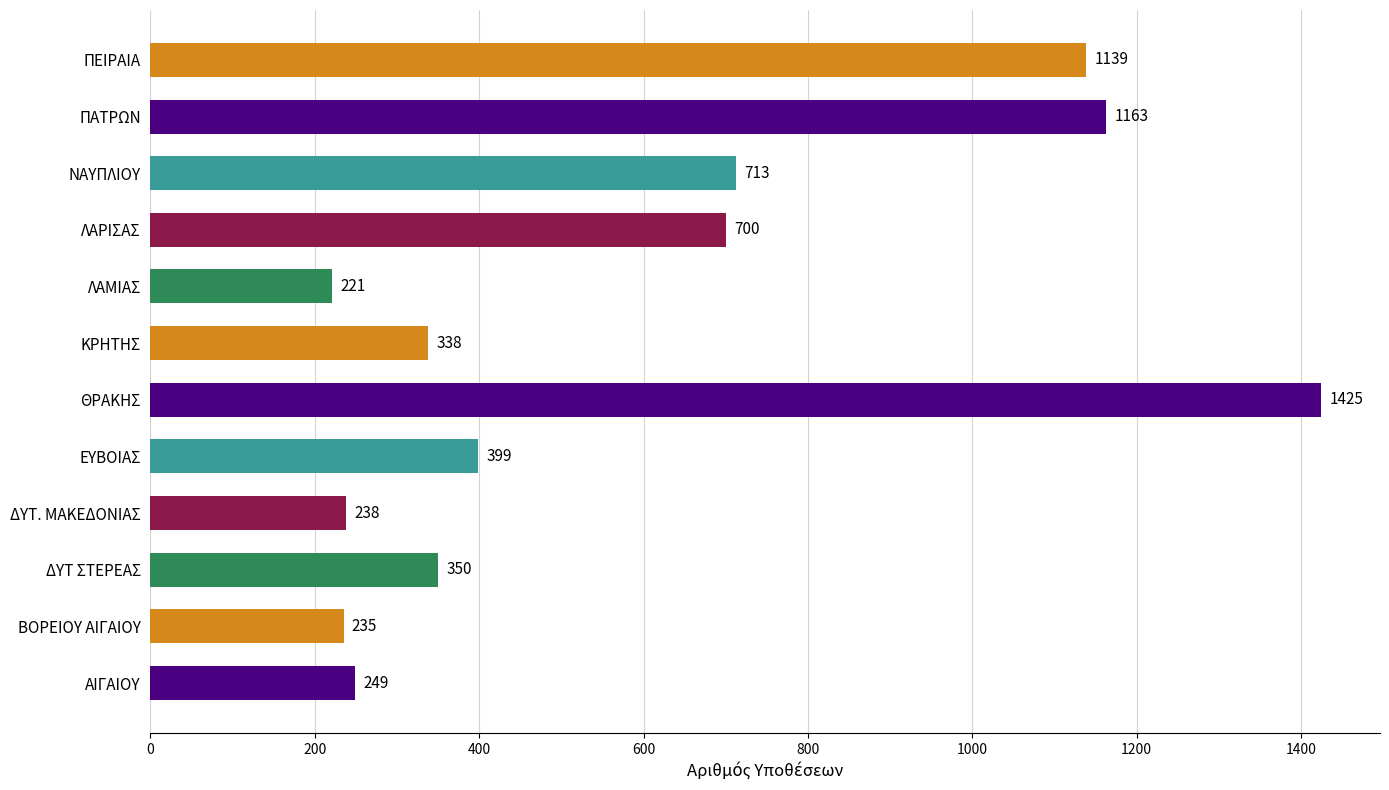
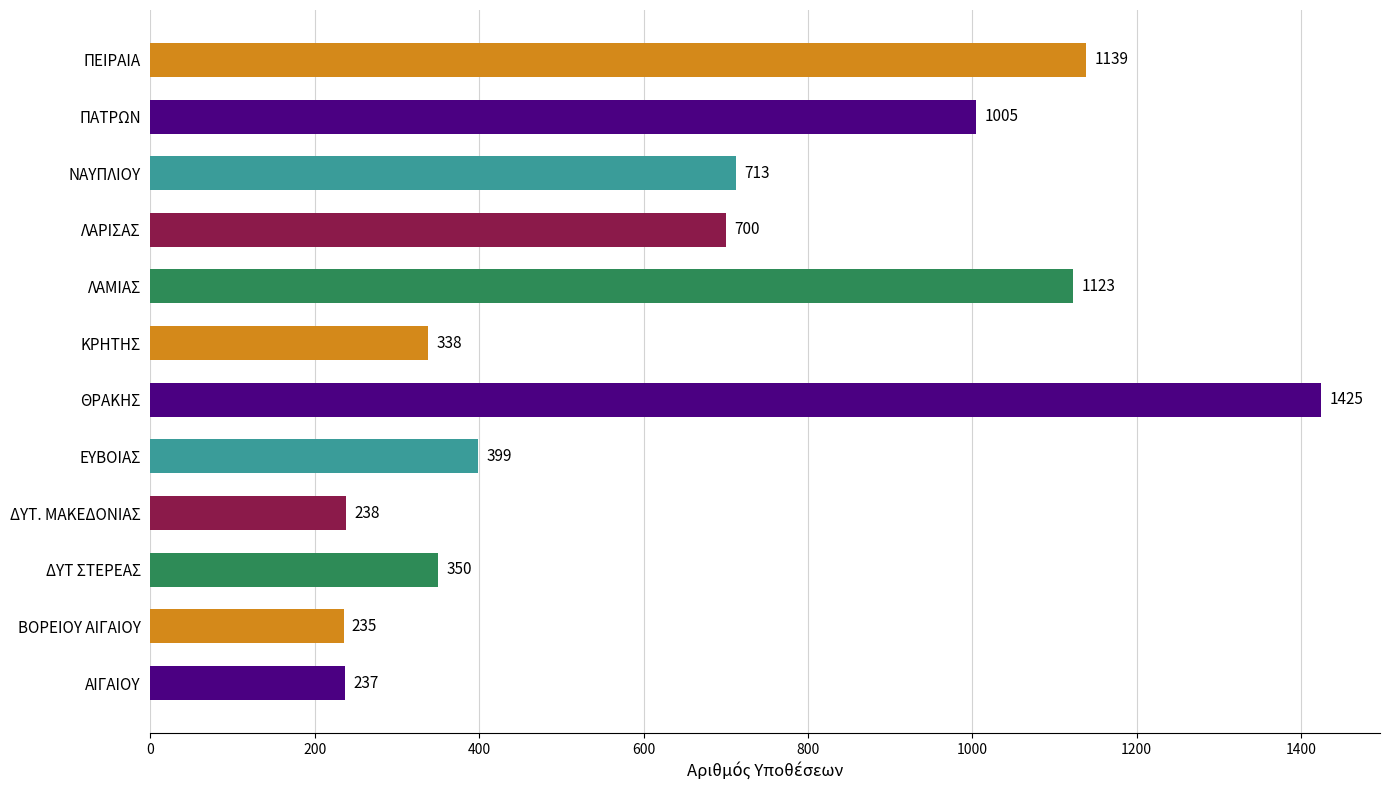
  {
    "ΠΕΙΡΑΙΑ": 1139,
-   "ΠΑΤΡΩΝ": 1163,
+   "ΠΑΤΡΩΝ": 1005,
    "ΝΑΥΠΛΙΟΥ": 713,
    "ΛΑΡΙΣΑΣ": 700,
-   "ΛΑΜΙΑΣ": 221,
+   "ΛΑΜΙΑΣ": 1123,
    "ΚΡΗΤΗΣ": 338,
    "ΘΡΑΚΗΣ": 1425,
    "ΕΥΒΟΙΑΣ": 399,
    "ΔΥΤ. ΜΑΚΕΔΟΝΙΑΣ": 238,
    "ΔΥΤ ΣΤΕΡΕΑΣ": 350,
    "ΒΟΡΕΙΟΥ ΑΙΓΑΙΟΥ": 235,
-   "ΑΙΓΑΙΟΥ": 249
+   "ΑΙΓΑΙΟΥ": 237
  }
